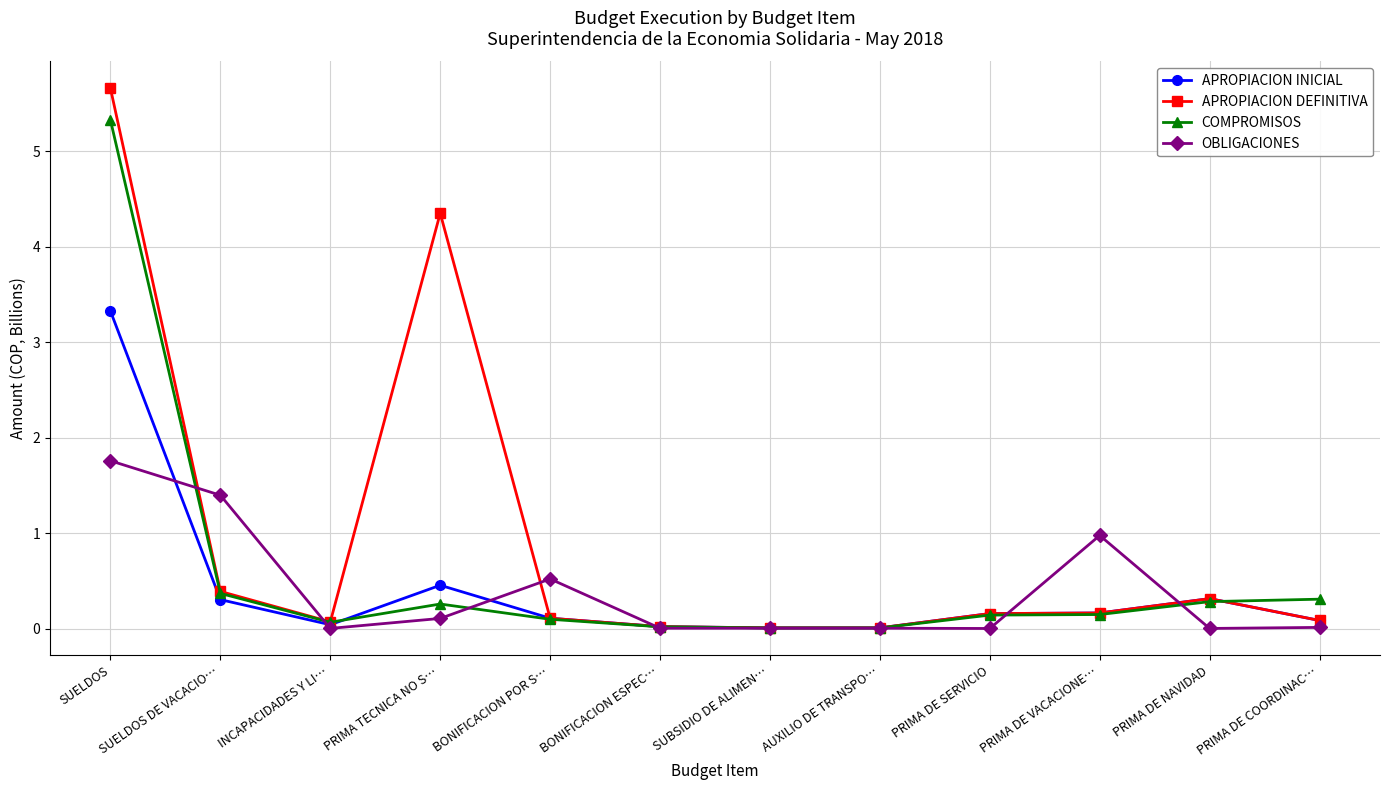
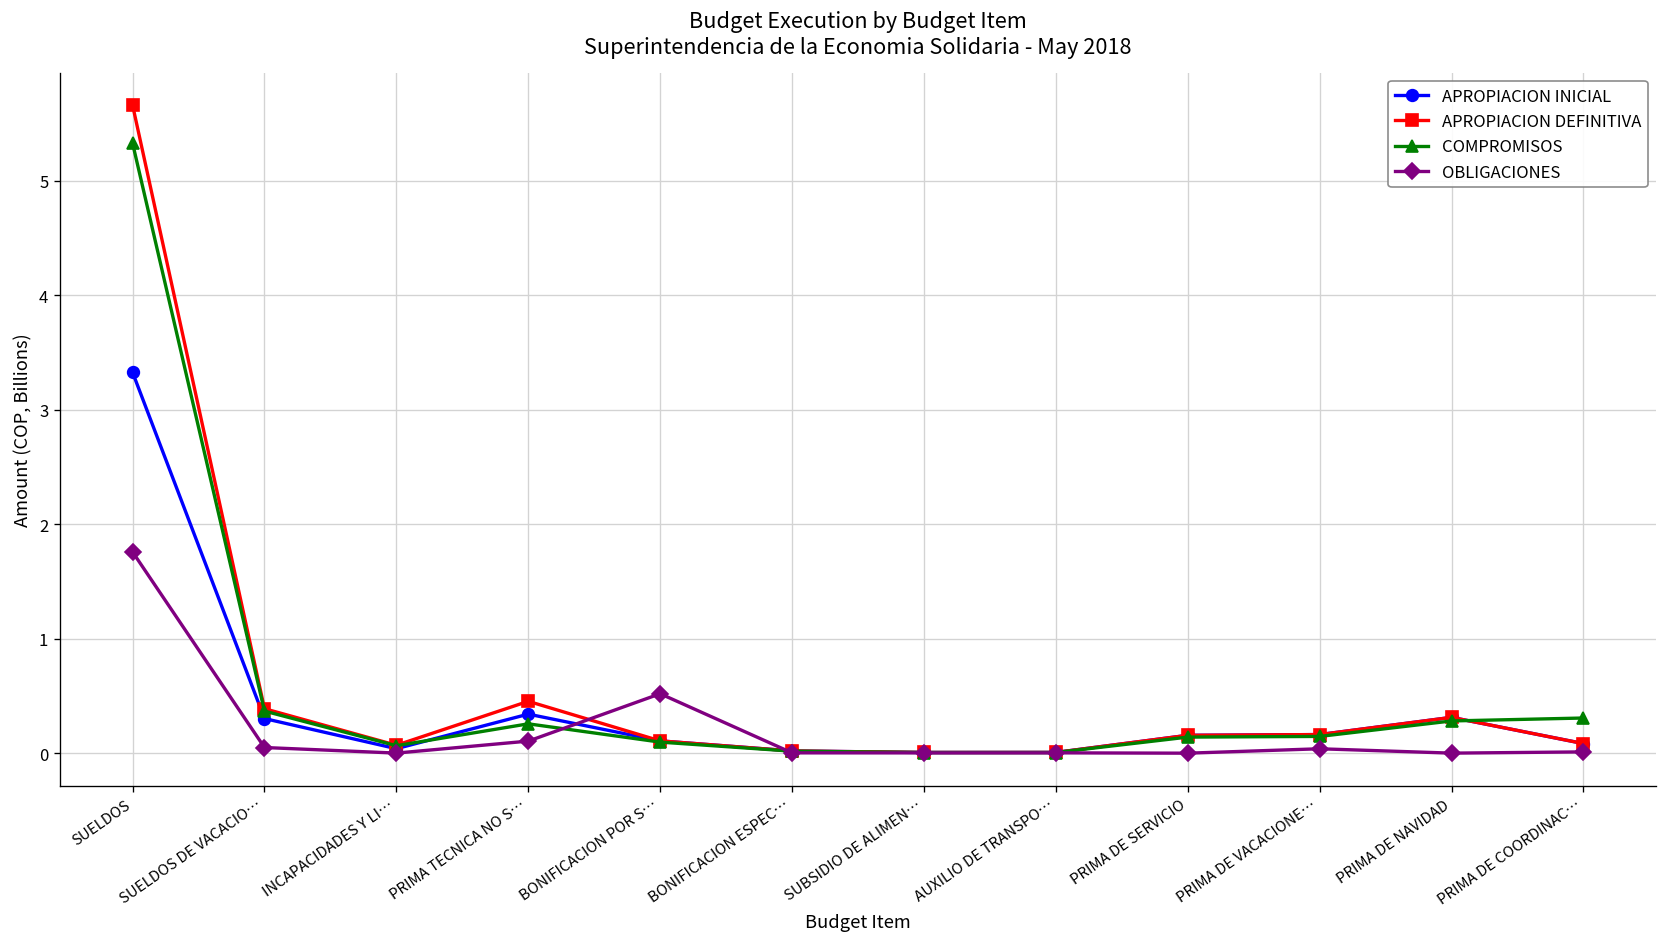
  {
    "APROPIACION INICIAL": {
      "SUELDOS": 3.3,
      "SUELDOS DE VACACIO…": 0.3,
-     "PRIMA TECNICA NO S…": 0.5
+     "PRIMA TECNICA NO S…": 0.3
    },
    "APROPIACION DEFINITIVA": {
      "SUELDOS": 5.7,
-     "PRIMA TECNICA NO S…": 4.4
+     "PRIMA TECNICA NO S…": 0.5
    },
    "COMPROMISOS": {
      "SUELDOS": 5.3,
      "PRIMA TECNICA NO S…": 0.3,
      "PRIMA DE NAVIDAD": 0.3,
      "PRIMA DE COORDINAC…": 0.3
    },
    "OBLIGACIONES": {
      "SUELDOS": 1.8,
-     "SUELDOS DE VACACIO…": 1.4,
+     "SUELDOS DE VACACIO…": 0.1,
      "INCAPACIDADES Y LI…": 0.0,
      "PRIMA TECNICA NO S…": 0.1,
      "BONIFICACION POR S…": 0.5,
      "PRIMA DE SERVICIO": 0.0,
-     "PRIMA DE VACACIONE…": 1.0,
+     "PRIMA DE VACACIONE…": 0.0,
      "PRIMA DE NAVIDAD": 0.0,
      "PRIMA DE COORDINAC…": 0.0
    }
  }
